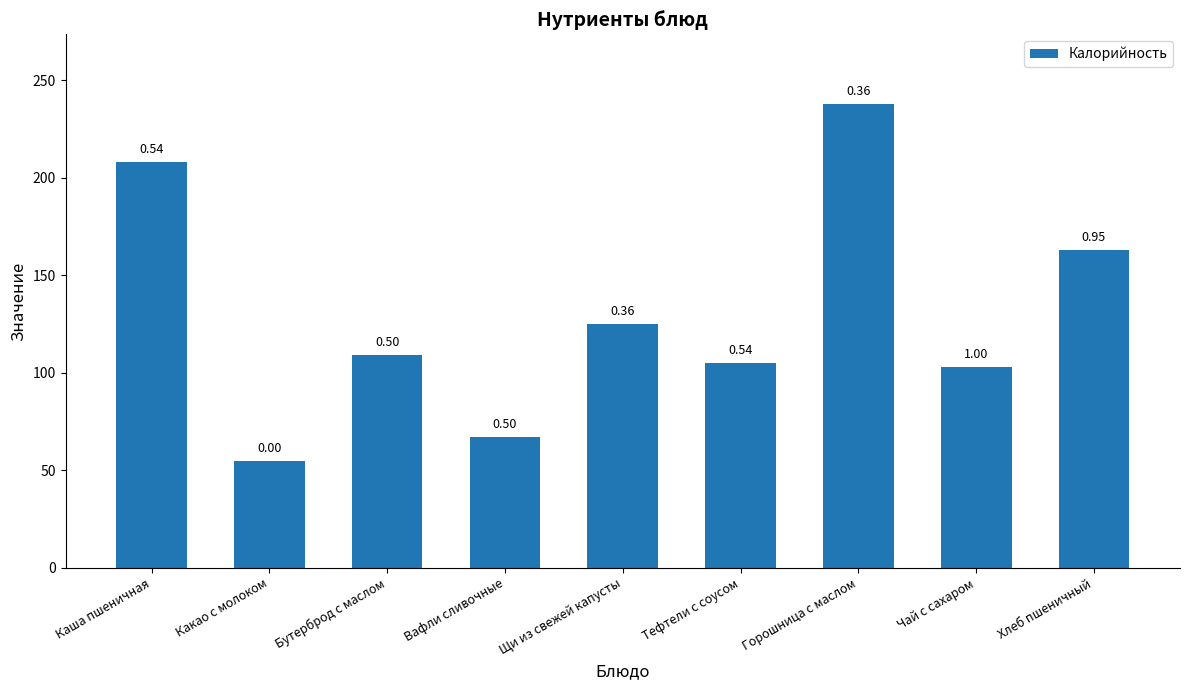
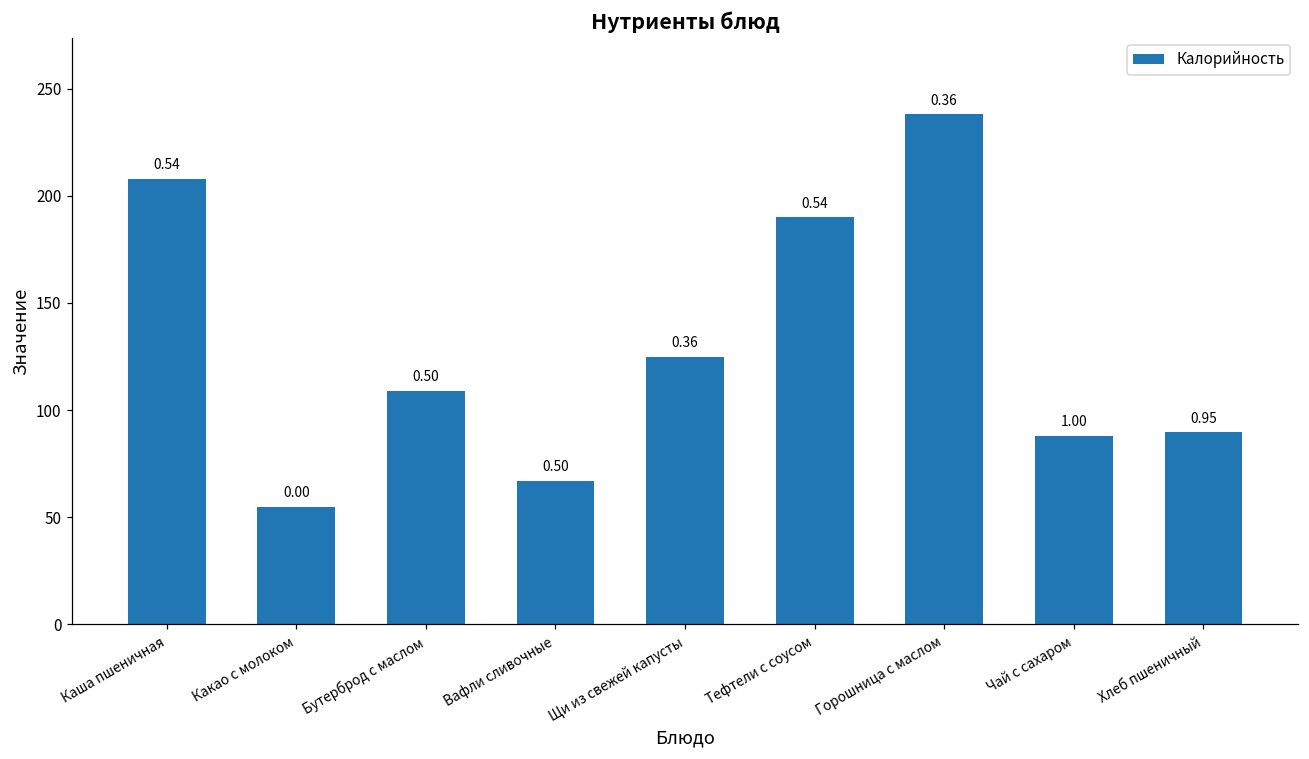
  {
-   "Тефтели с соусом": 105,
-   "Чай с сахаром": 103,
-   "Хлеб пшеничный": 163
+   "Тефтели с соусом": 190,
+   "Чай с сахаром": 88,
+   "Хлеб пшеничный": 90
  }
